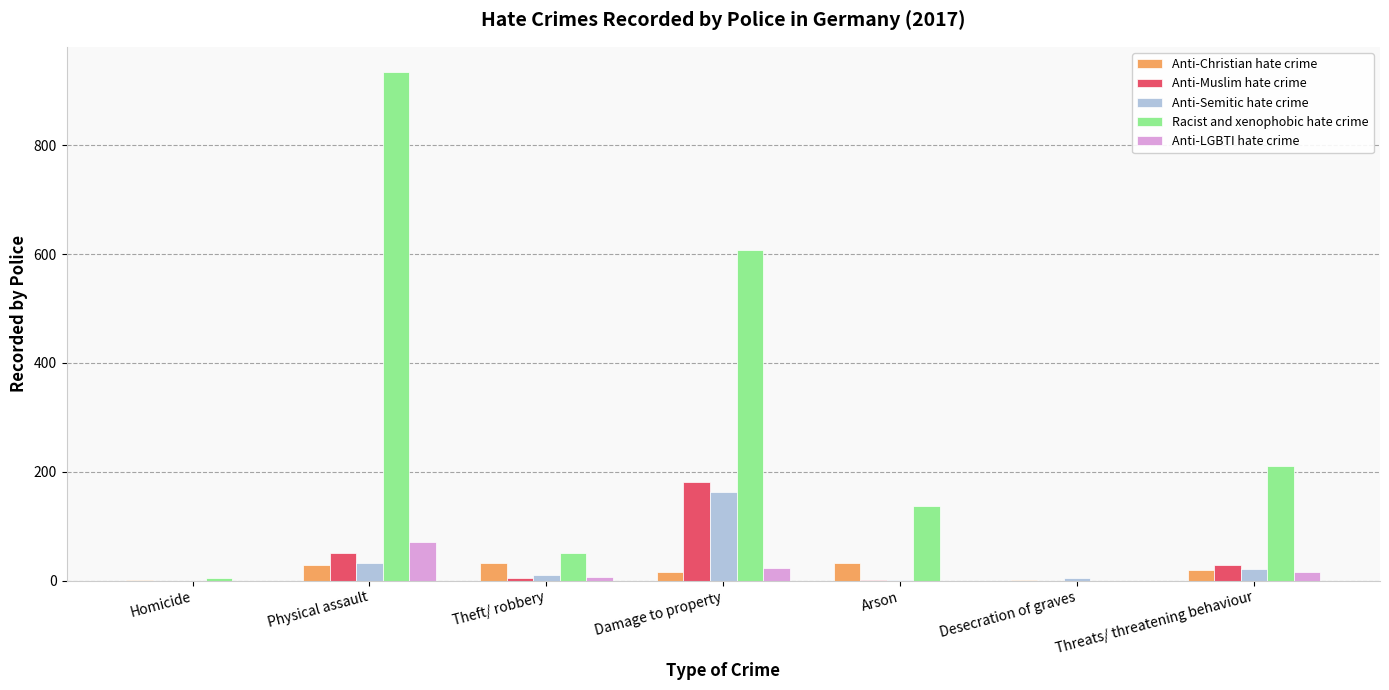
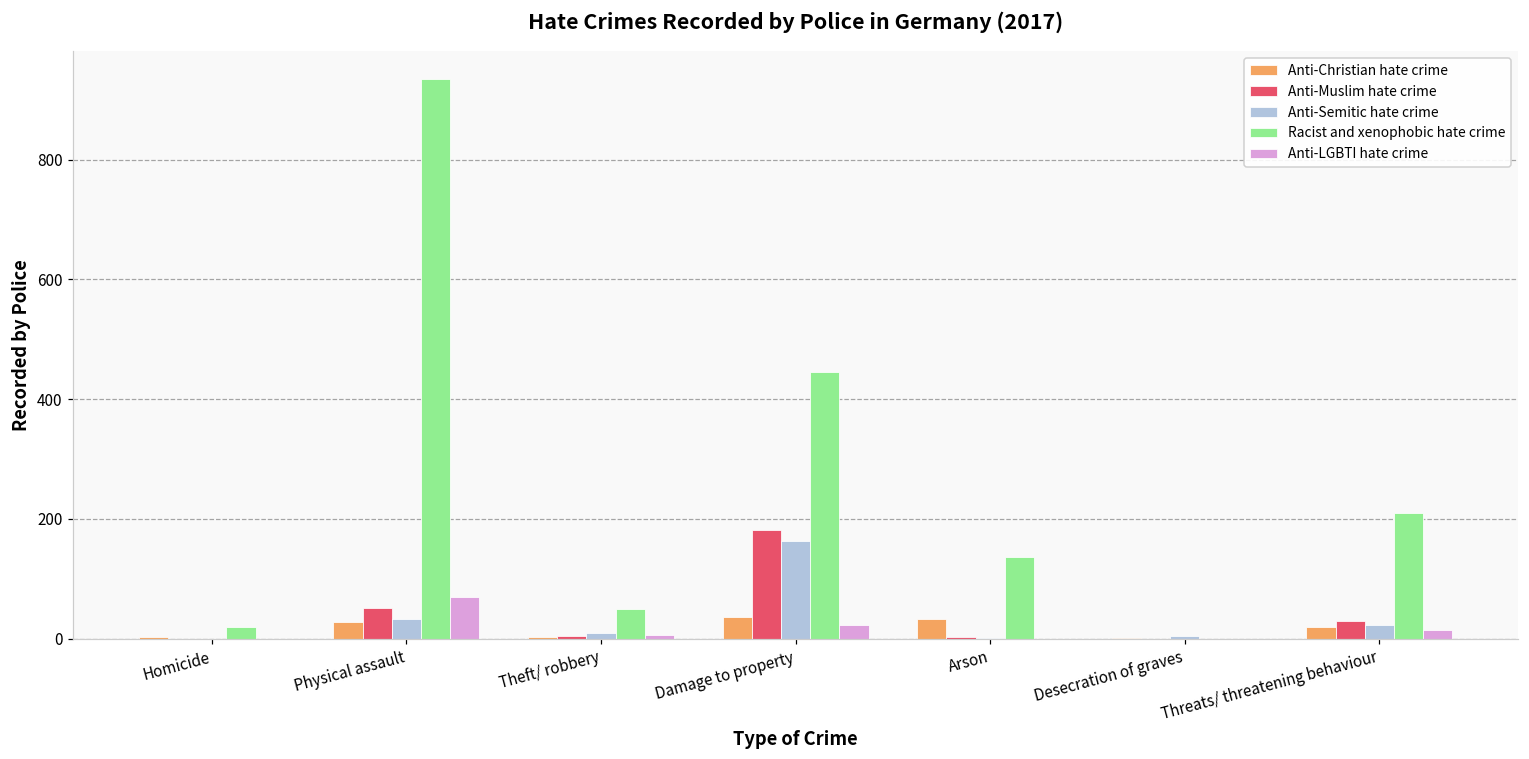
  {
    "Anti-Christian hate crime": {
      "Physical assault": 30,
-     "Theft/ robbery": 30,
-     "Damage to property": 20,
+     "Theft/ robbery": 0,
+     "Damage to property": 40,
      "Arson": 30,
      "Threats/ threatening behaviour": 20
    },
    "Anti-Muslim hate crime": {
      "Homicide": 0,
      "Physical assault": 50,
      "Theft/ robbery": 10,
      "Damage to property": 180,
      "Desecration of graves": 0,
      "Threats/ threatening behaviour": 30
    },
    "Racist and xenophobic hate crime": {
-     "Homicide": 0,
+     "Homicide": 20,
      "Physical assault": 930,
      "Theft/ robbery": 50,
-     "Damage to property": 610,
+     "Damage to property": 450,
      "Arson": 140,
      "Desecration of graves": 0,
      "Threats/ threatening behaviour": 210
    }
  }
